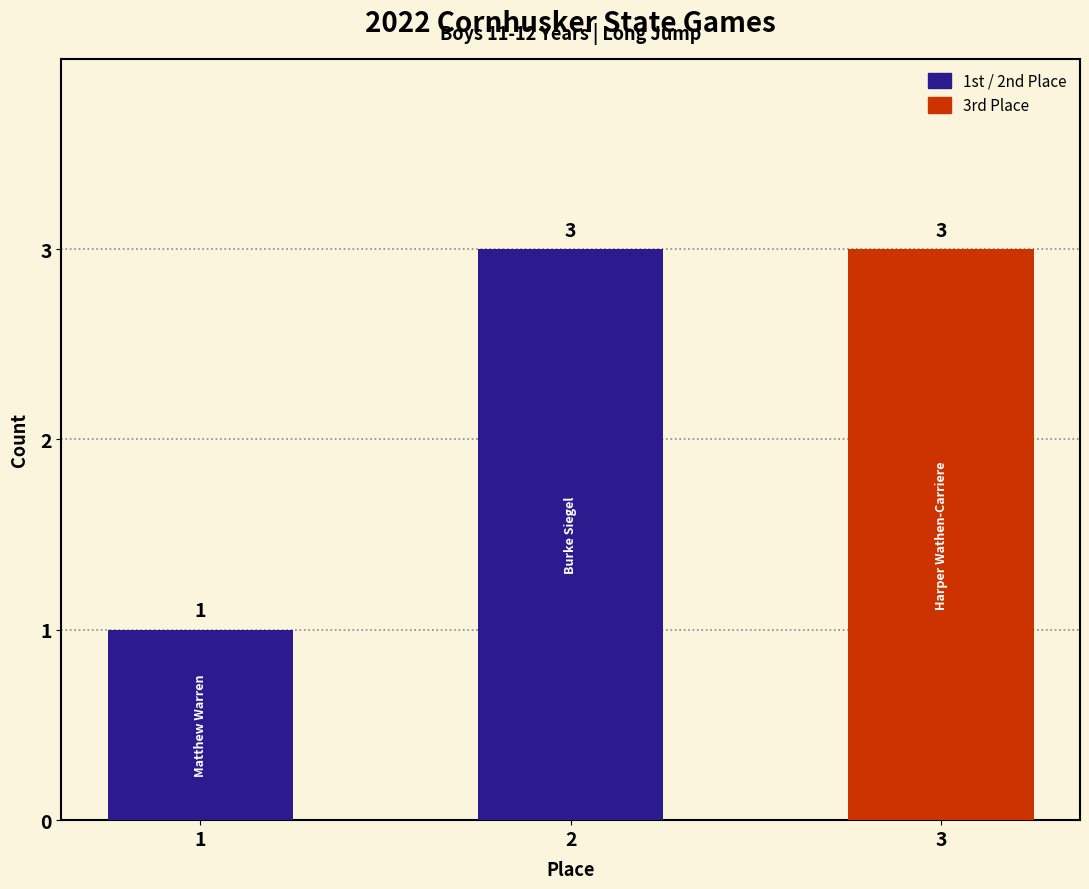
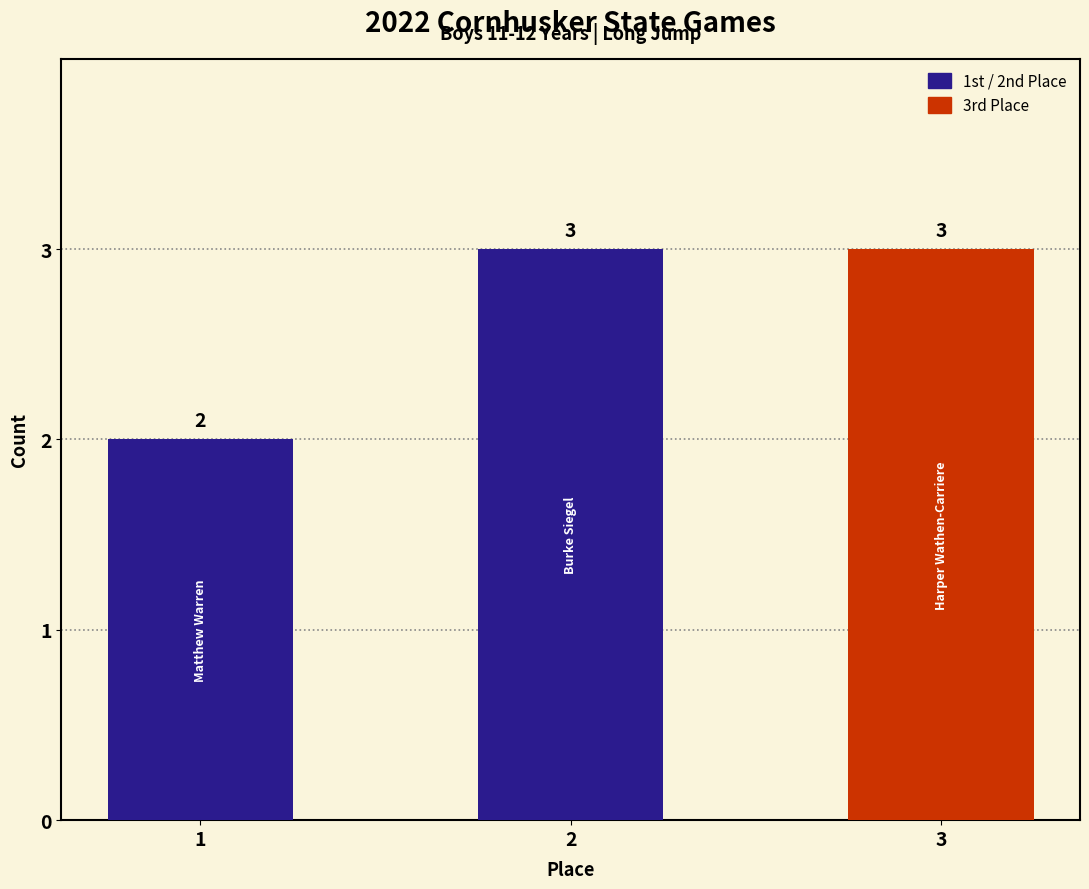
  {
-   "1": 1,
+   "1": 2,
    "2": 3,
    "3": 3
  }
